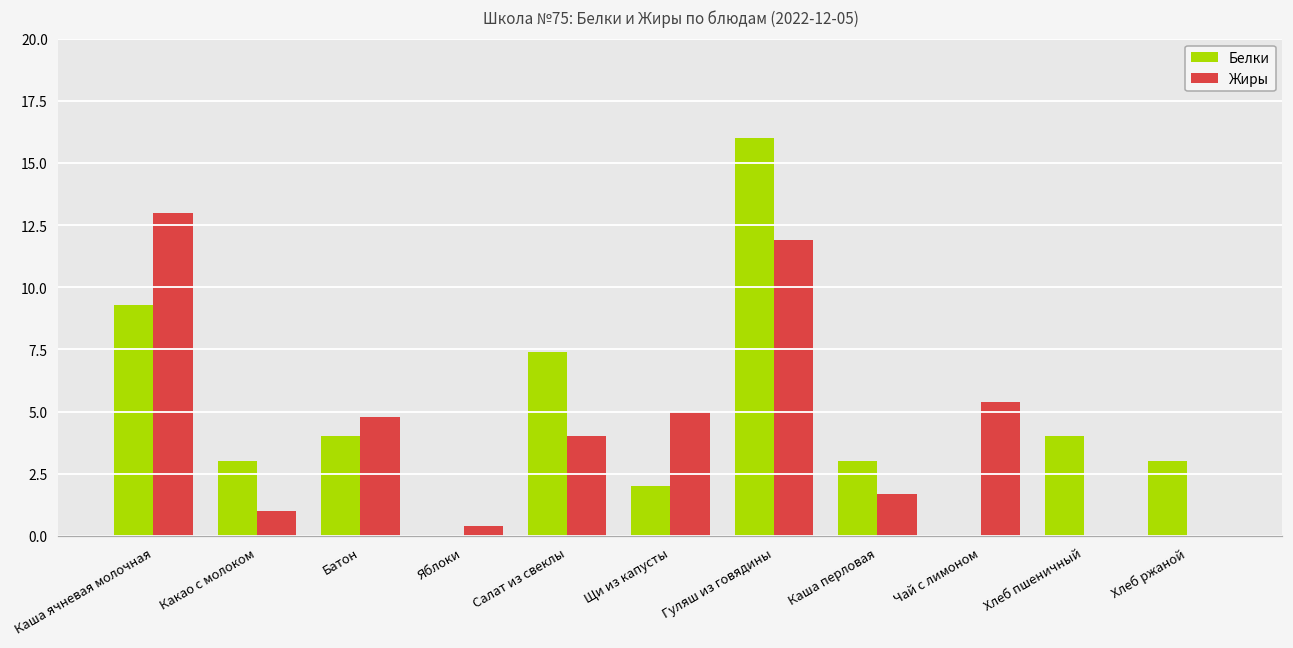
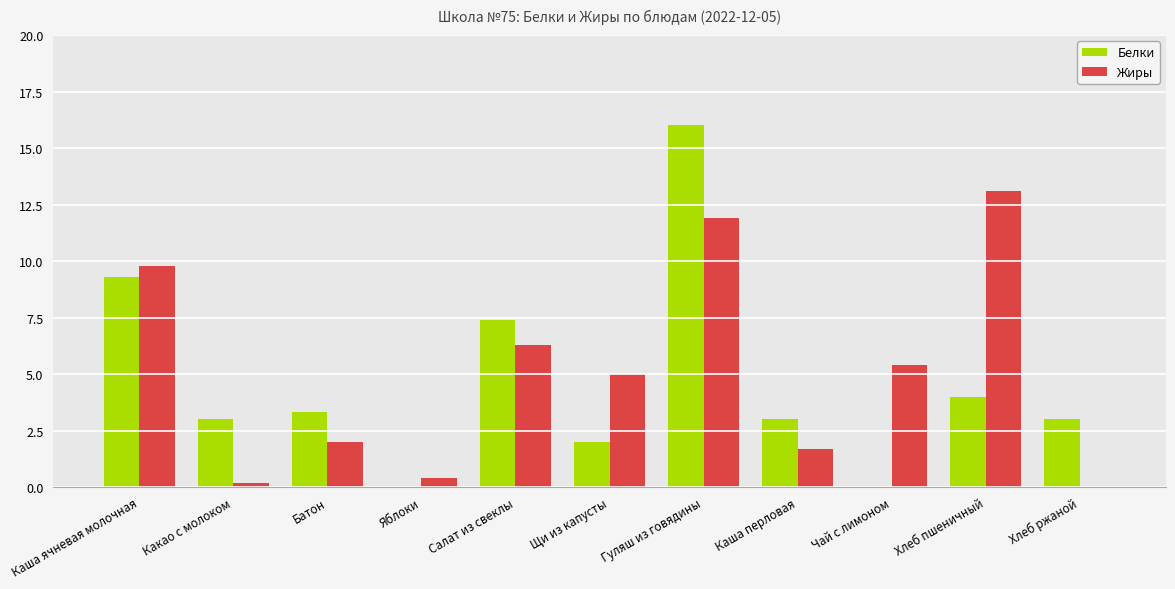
  {
    "Белки": {
      "Каша ячневая молочная": 9.3,
      "Какао с молоком": 3.0,
-     "Батон": 4.0,
+     "Батон": 3.3,
      "Яблоки": 0.0,
      "Салат из свеклы": 7.4,
      "Щи из капусты": 2.0,
      "Гуляш из говядины": 16.0,
      "Каша перловая": 3.0,
      "Чай с лимоном": 0.0,
      "Хлеб пшеничный": 4.0,
      "Хлеб ржаной": 3.0
    },
    "Жиры": {
-     "Каша ячневая молочная": 13.0,
-     "Какао с молоком": 1.0,
-     "Батон": 4.8,
+     "Каша ячневая молочная": 9.8,
+     "Какао с молоком": 0.2,
+     "Батон": 2.0,
      "Яблоки": 0.4,
-     "Салат из свеклы": 4.0,
+     "Салат из свеклы": 6.3,
      "Щи из капусты": 5.0,
      "Гуляш из говядины": 11.9,
      "Каша перловая": 1.7,
      "Чай с лимоном": 5.4,
-     "Хлеб пшеничный": 0.0,
+     "Хлеб пшеничный": 13.1,
      "Хлеб ржаной": 0.0
    }
  }
